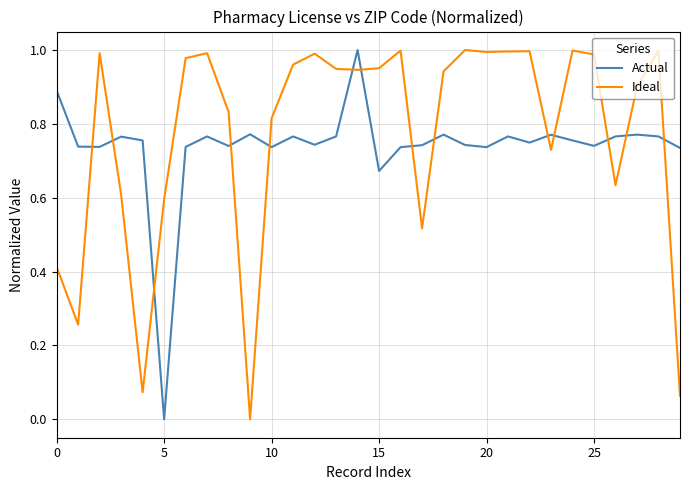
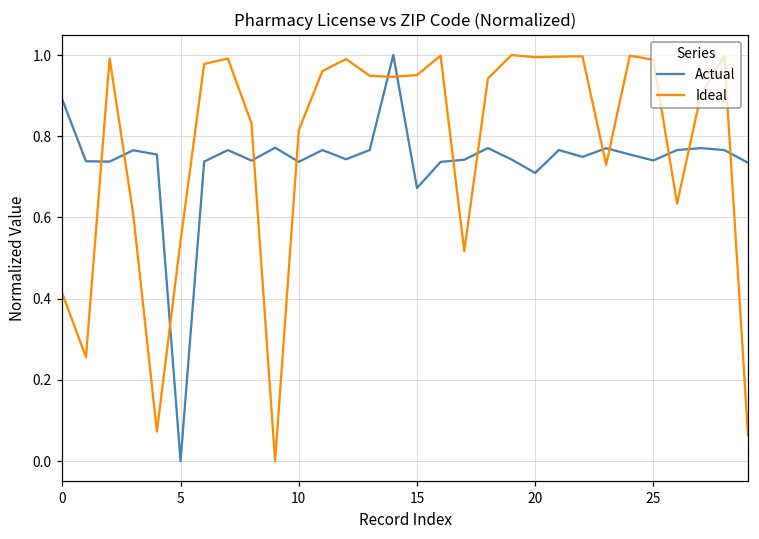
  {
    "Actual": {
      "0": 0.89,
      "5": 0.00,
      "10": 0.74,
      "15": 0.67,
-     "20": 0.74,
+     "20": 0.71,
      "25": 0.74
    },
    "Ideal": {
      "0": 0.41,
-     "5": 0.60,
+     "5": 0.54,
      "10": 0.81,
      "15": 0.95,
      "20": 0.99
    }
  }
